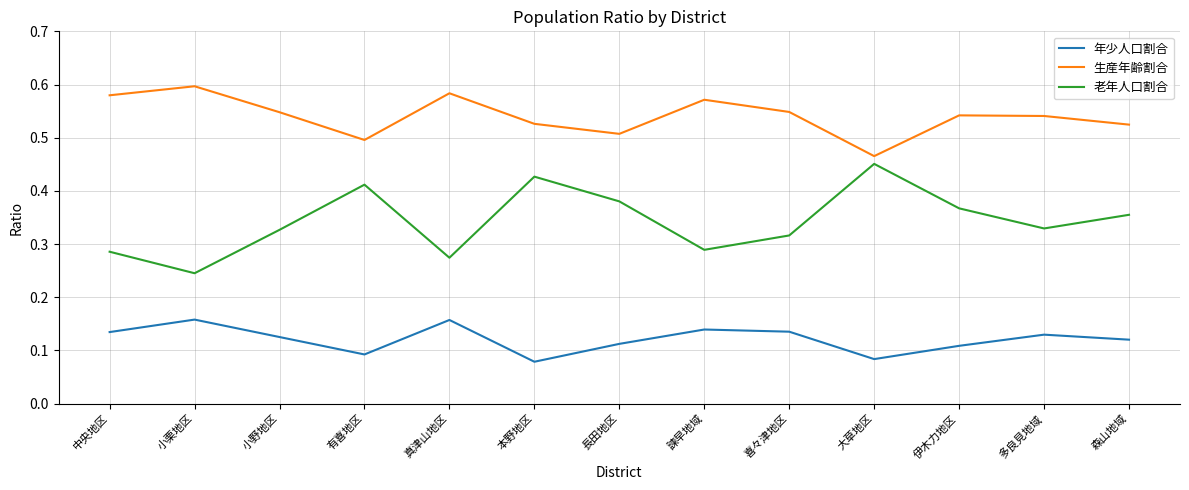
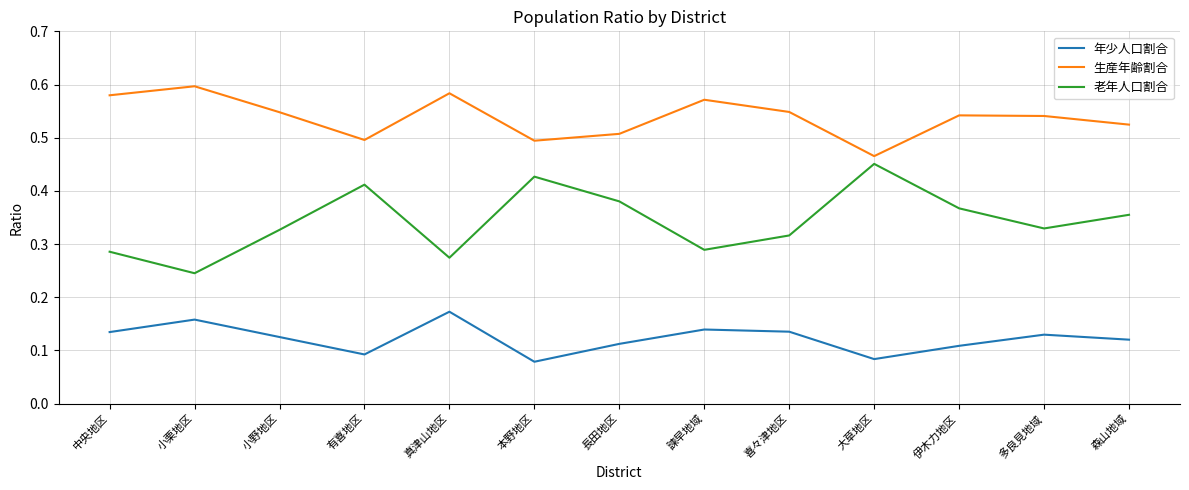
  {
    "年少人口割合": {
      "中央地区": 0.13,
      "小栗地区": 0.16,
      "小野地区": 0.13,
      "有喜地区": 0.09,
-     "真津山地区": 0.16,
+     "真津山地区": 0.17,
      "本野地区": 0.08,
      "長田地区": 0.11,
      "諫早地域": 0.14,
      "喜々津地区": 0.14,
      "大草地区": 0.08,
      "伊木力地区": 0.11,
      "多良見地域": 0.13,
      "森山地域": 0.12
    },
    "生産年齢割合": {
      "中央地区": 0.58,
      "小栗地区": 0.60,
      "小野地区": 0.55,
      "有喜地区": 0.50,
      "真津山地区": 0.58,
-     "本野地区": 0.53,
+     "本野地区": 0.49,
      "長田地区": 0.51,
      "諫早地域": 0.57,
      "喜々津地区": 0.55,
      "大草地区": 0.47,
      "伊木力地区": 0.54,
      "多良見地域": 0.54,
      "森山地域": 0.52
    },
    "老年人口割合": {
      "中央地区": 0.29,
      "小栗地区": 0.25,
      "小野地区": 0.33,
      "有喜地区": 0.41,
      "真津山地区": 0.27,
      "本野地区": 0.43,
      "長田地区": 0.38,
      "諫早地域": 0.29,
      "喜々津地区": 0.32,
      "大草地区": 0.45,
      "伊木力地区": 0.37,
      "多良見地域": 0.33,
      "森山地域": 0.36
    }
  }
